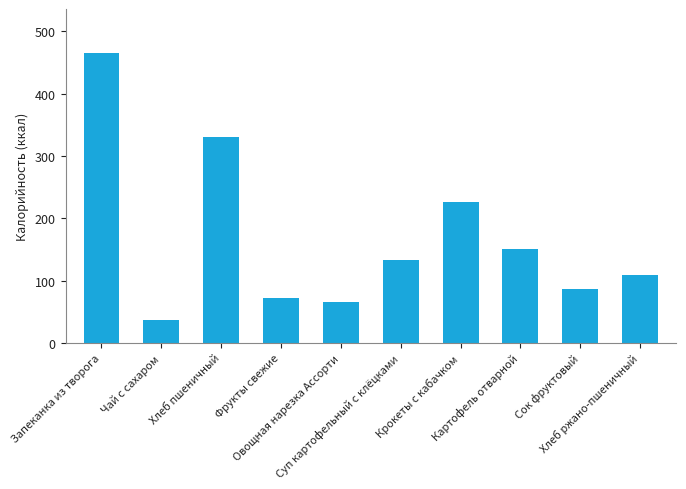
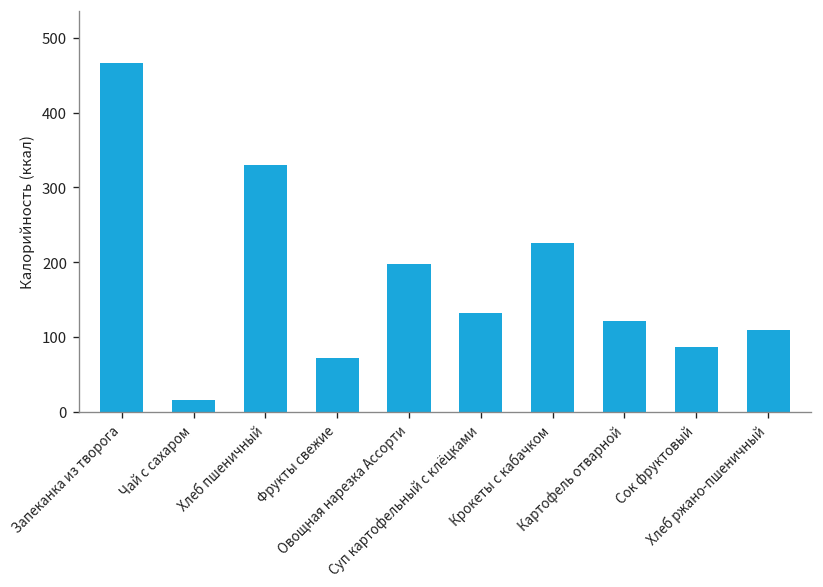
  {
    "Запеканка из творога": 470,
-   "Чай с сахаром": 40,
+   "Чай с сахаром": 20,
    "Хлеб пшеничный": 330,
    "Фрукты свежие": 70,
-   "Овощная нарезка Ассорти": 70,
+   "Овощная нарезка Ассорти": 200,
    "Суп картофельный с клёцками": 130,
    "Крокеты с кабачком": 230,
-   "Картофель отварной": 150,
+   "Картофель отварной": 120,
    "Сок фруктовый": 90,
    "Хлеб ржано-пшеничный": 110
  }
